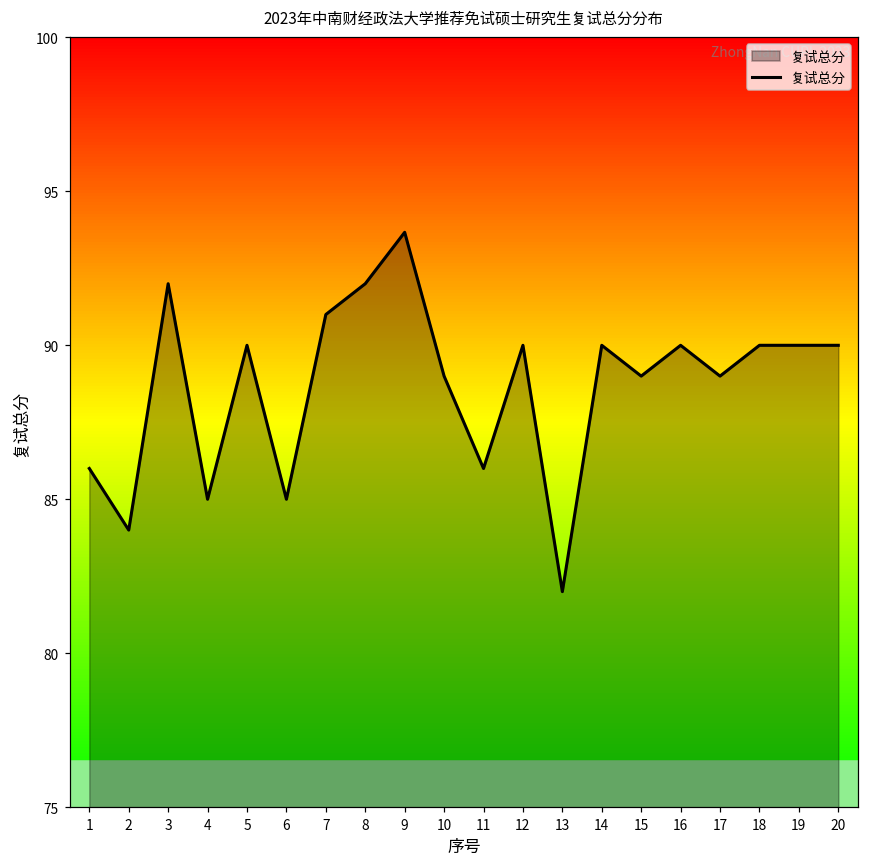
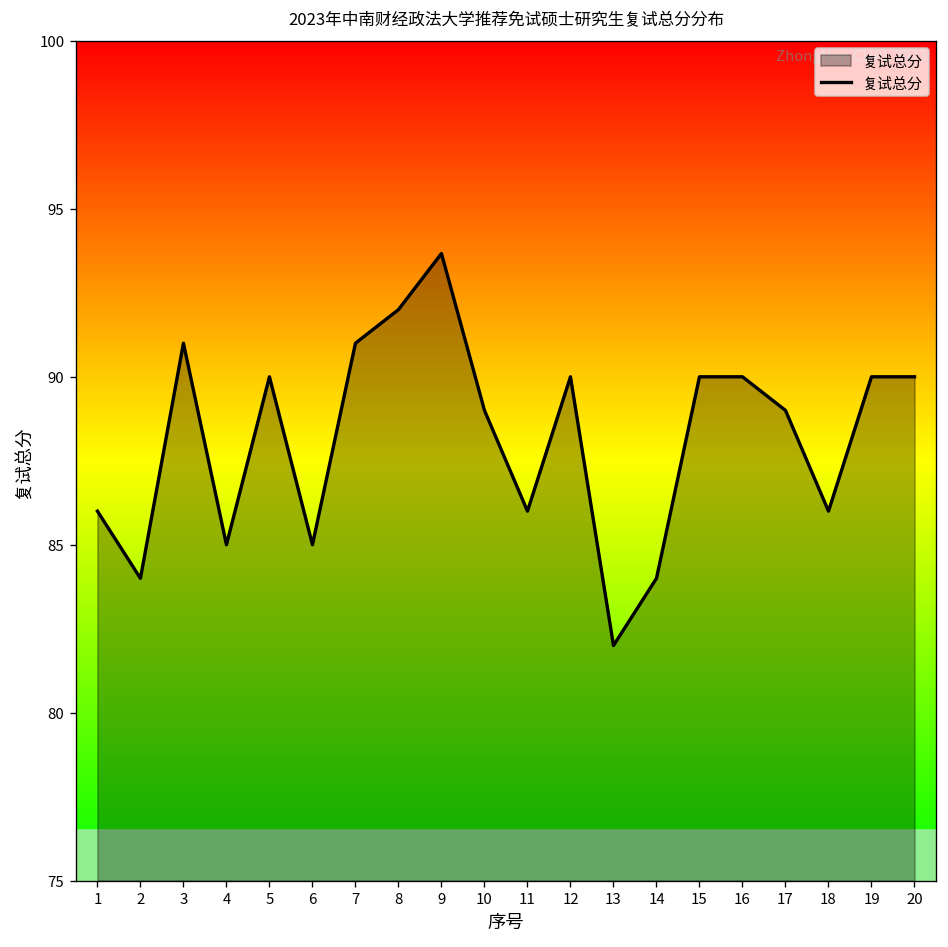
  {
    "1": 86,
    "2": 84,
-   "3": 92,
+   "3": 91,
    "4": 85,
    "5": 90,
    "6": 85,
    "7": 91,
    "8": 92,
    "9": 93.7,
    "10": 89,
    "11": 86,
    "12": 90,
    "13": 82,
-   "14": 90,
-   "15": 89,
+   "14": 84,
+   "15": 90,
    "16": 90,
    "17": 89,
-   "18": 90,
+   "18": 86,
    "19": 90,
    "20": 90
  }
